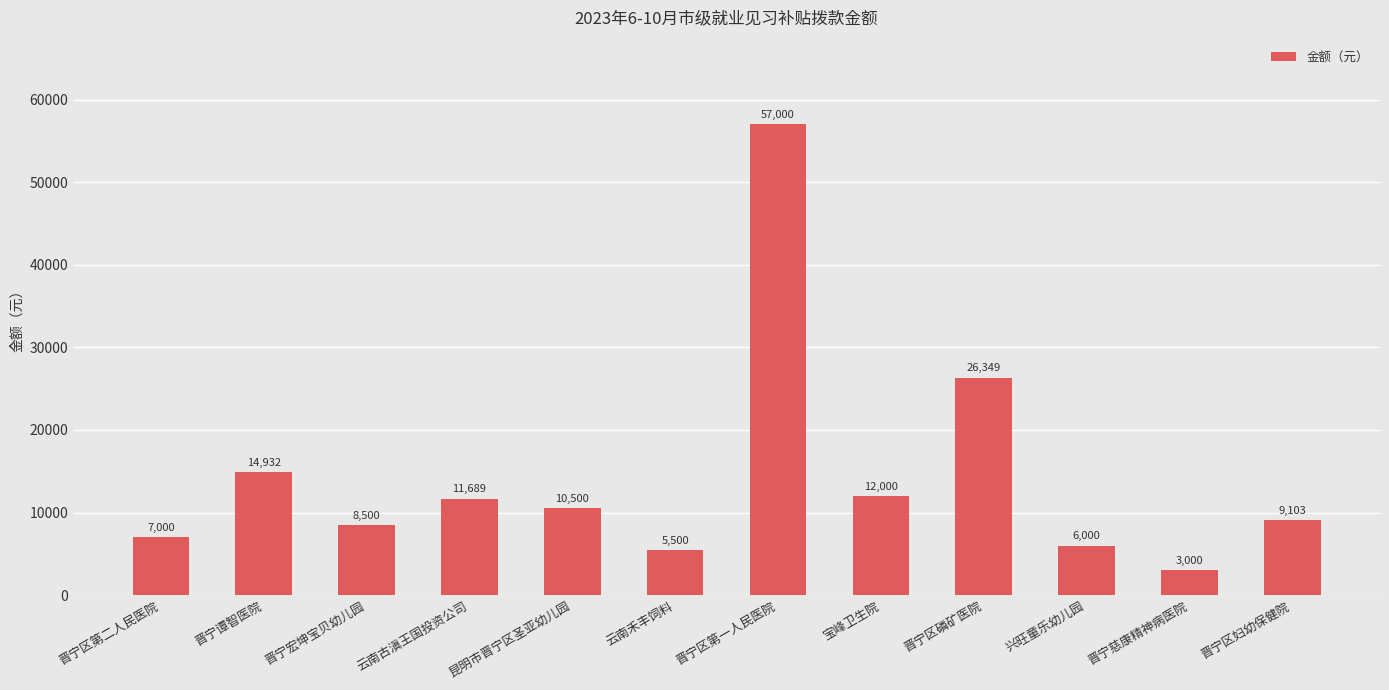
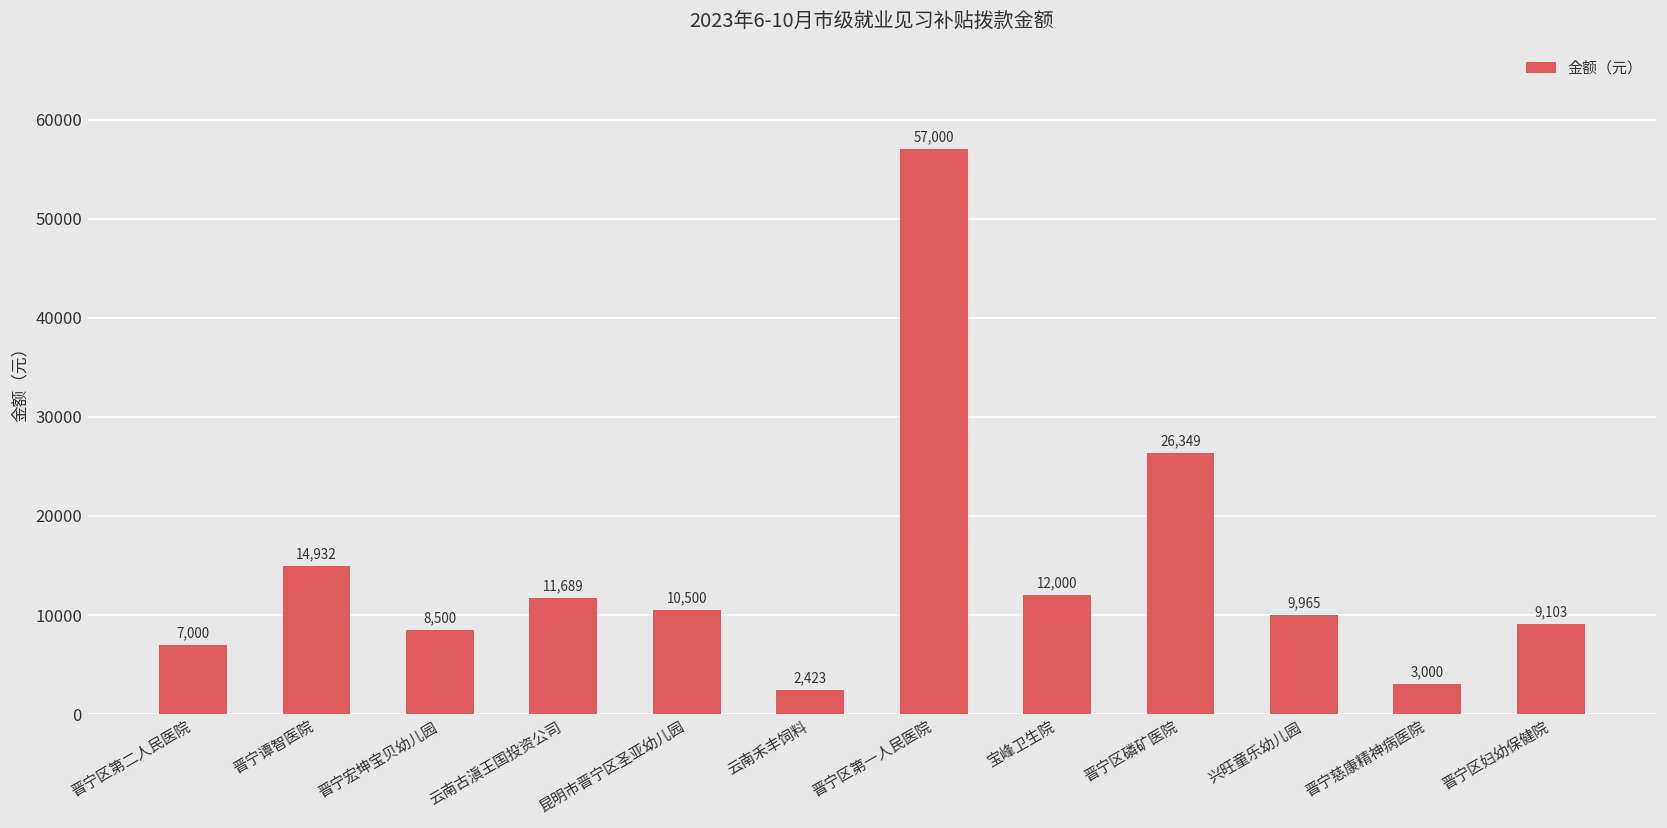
  {
    "晋宁区第二人民医院": "7,000",
    "晋宁谭智医院": "14,932",
    "晋宁宏坤宝贝幼儿园": "8,500",
    "云南古滇王国投资公司": "11,689",
    "昆明市晋宁区圣亚幼儿园": "10,500",
-   "云南禾丰饲料": "5,500",
+   "云南禾丰饲料": "2,423",
    "晋宁区第一人民医院": "57,000",
    "宝峰卫生院": "12,000",
    "晋宁区磷矿医院": "26,349",
-   "兴旺童乐幼儿园": "6,000",
+   "兴旺童乐幼儿园": "9,965",
    "晋宁慈康精神病医院": "3,000",
    "晋宁区妇幼保健院": "9,103"
  }
